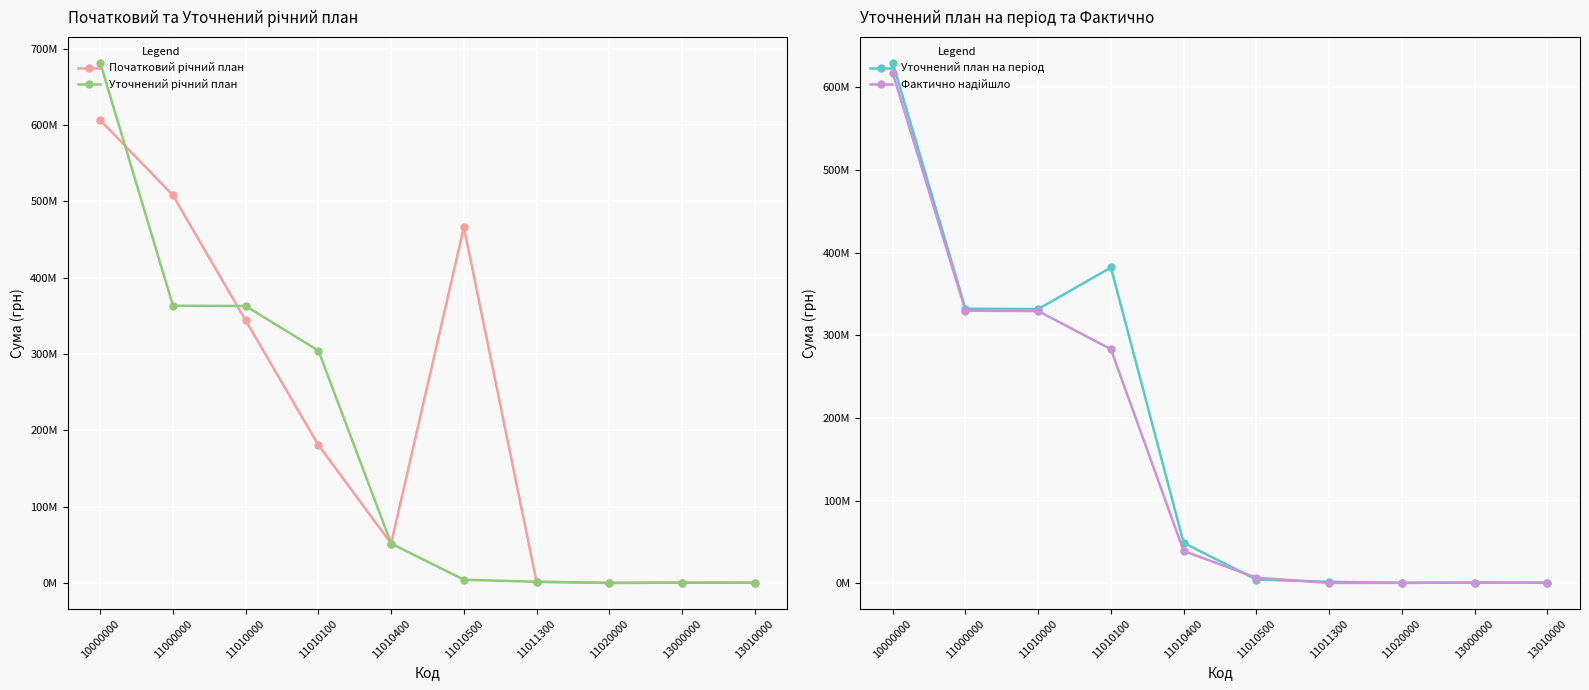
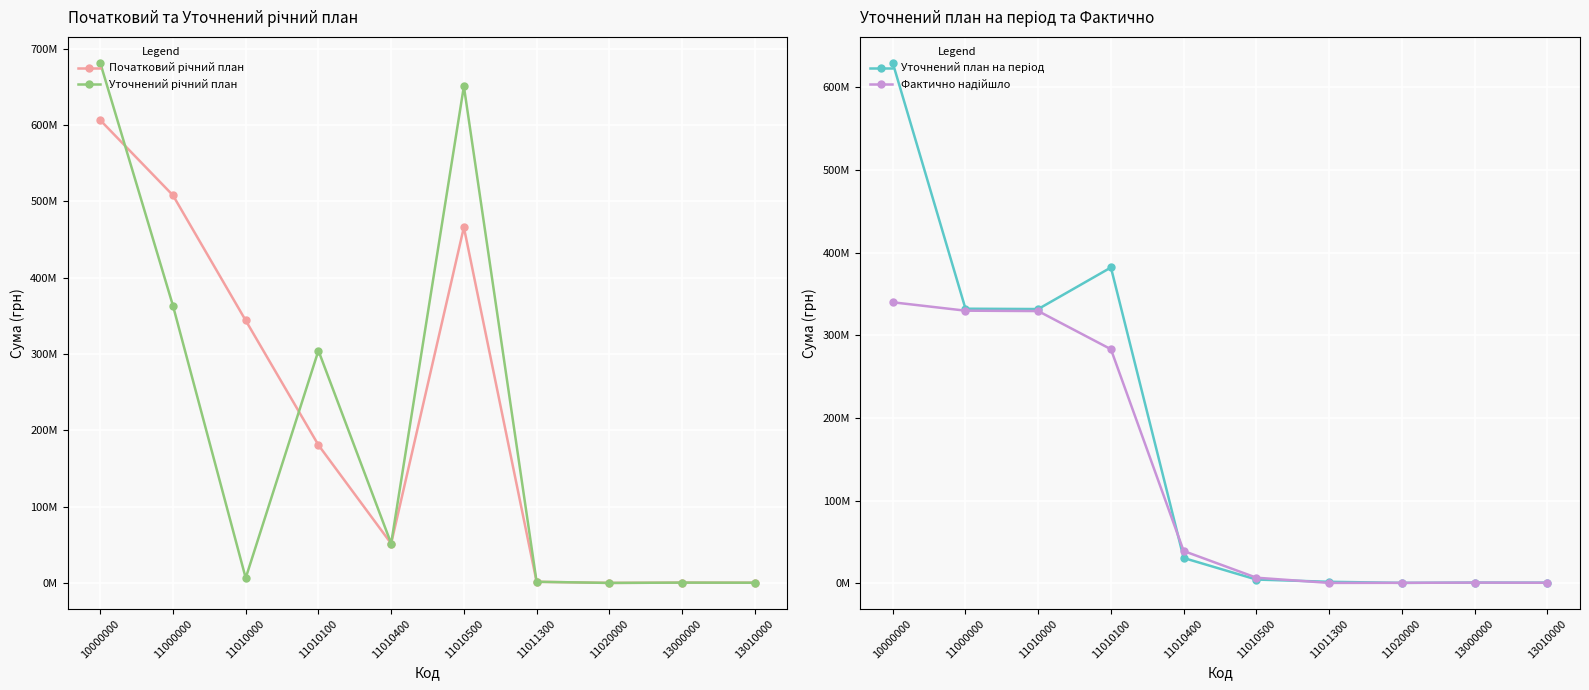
  {
    "Початковий та Уточнений річний план": {
      "Початковий річний план": {
        "10000000": 610000000,
        "11000000": 510000000,
        "11010000": 340000000,
        "11010100": 180000000,
        "11010500": 470000000
      },
      "Уточнений річний план": {
        "10000000": 680000000,
        "11000000": 360000000,
-       "11010000": 360000000,
+       "11010000": 10000000,
        "11010100": 300000000,
-       "11010500": 0
+       "11010500": 650000000
      }
    },
    "Уточнений план на період та Фактично": {
      "Уточнений план на період": {
        "10000000": 630000000,
        "11010100": 380000000,
-       "11010400": 50000000
+       "11010400": 30000000
      },
      "Фактично надійшло": {
-       "10000000": 620000000,
+       "10000000": 340000000,
        "11010100": 280000000,
        "11010400": 40000000
      }
    }
  }
